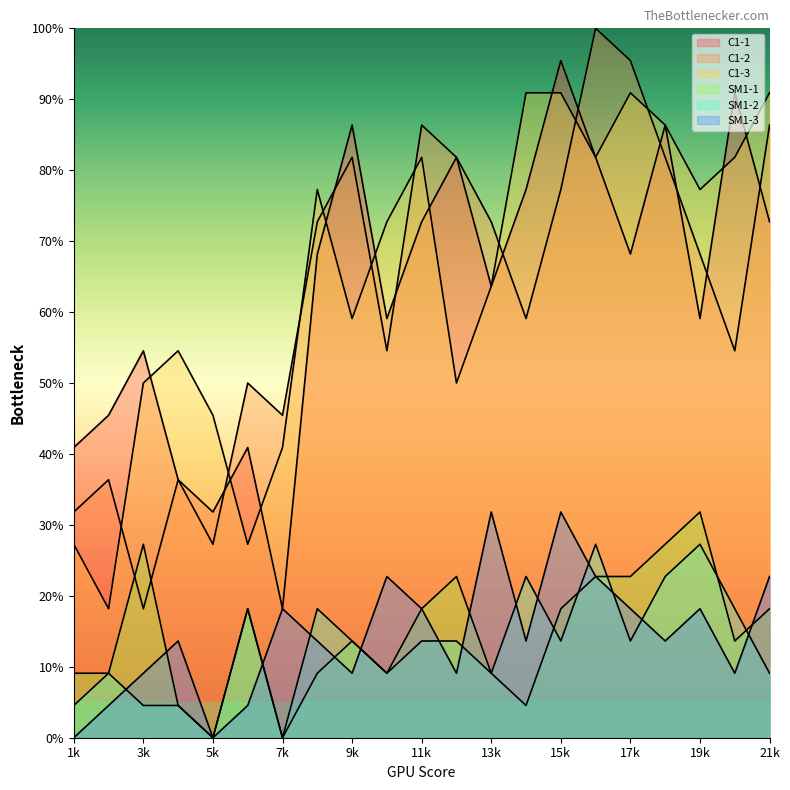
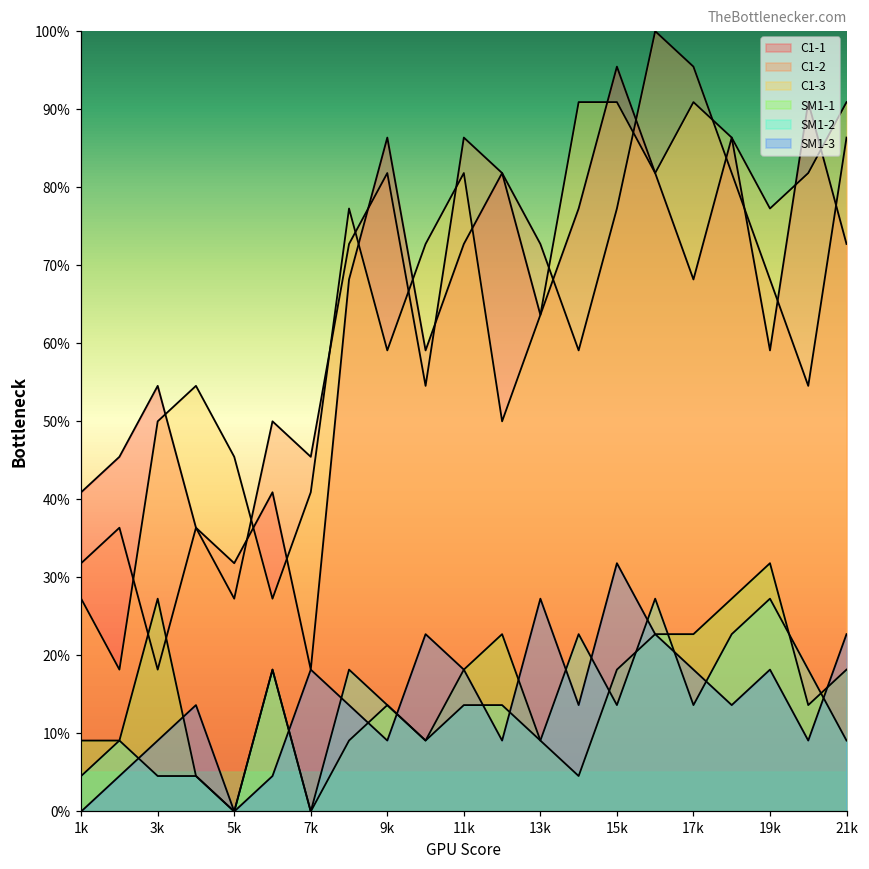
  {
    "SM1-1": {
      "1k": "9%",
      "3k": "27%",
      "15k": "18%",
      "17k": "23%",
      "19k": "32%",
      "21k": "18%"
    },
    "SM1-2": {
      "11k": "14%",
      "15k": "14%",
      "17k": "14%",
      "19k": "27%",
      "21k": "9%"
    },
    "SM1-3": {
      "3k": "9%",
      "9k": "9%",
-     "13k": "32%",
+     "13k": "27%",
      "15k": "32%",
      "17k": "18%",
      "19k": "18%",
      "21k": "23%"
    }
  }
